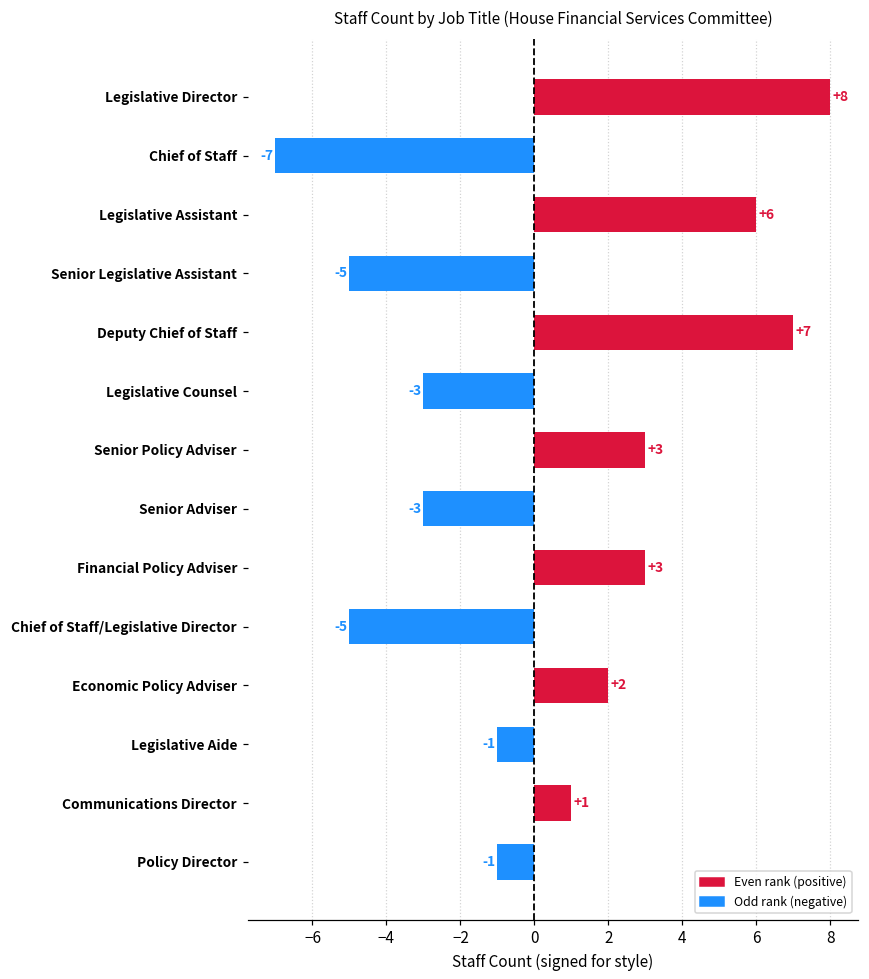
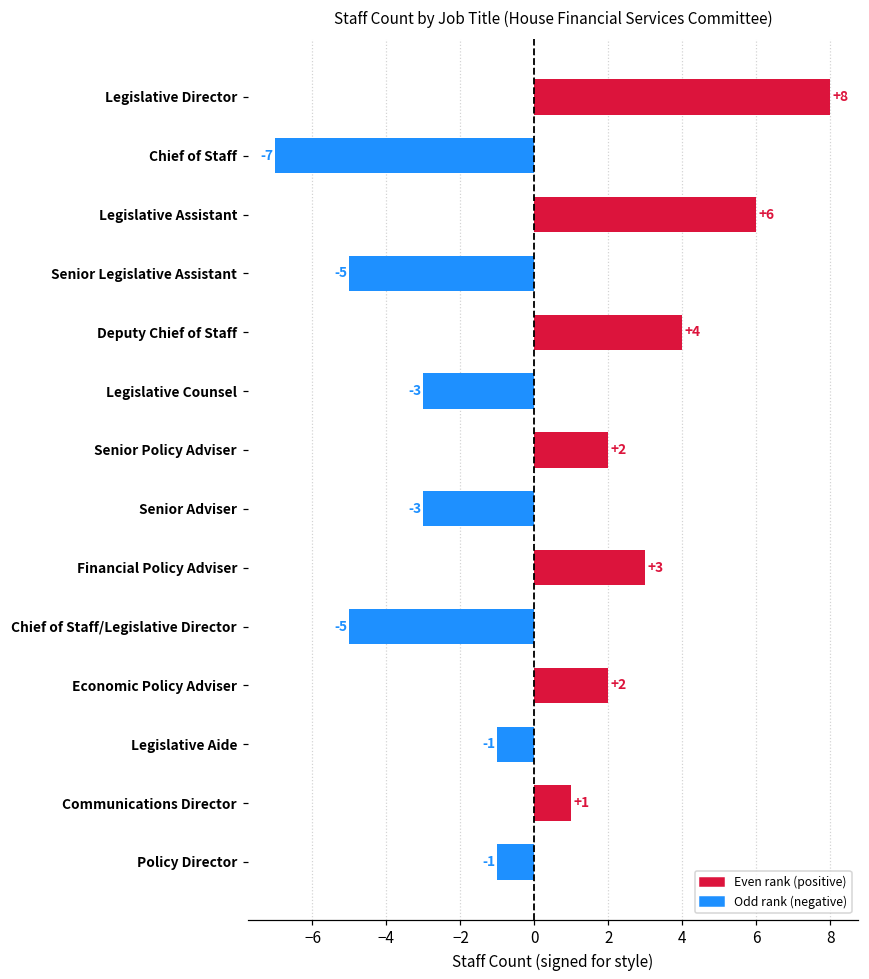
  {
    "Legislative Director": "+8",
    "Chief of Staff": "-7",
    "Legislative Assistant": "+6",
    "Senior Legislative Assistant": "-5",
-   "Deputy Chief of Staff": "+7",
+   "Deputy Chief of Staff": "+4",
    "Legislative Counsel": "-3",
-   "Senior Policy Adviser": "+3",
+   "Senior Policy Adviser": "+2",
    "Senior Adviser": "-3",
    "Financial Policy Adviser": "+3",
    "Chief of Staff/Legislative Director": "-5",
    "Economic Policy Adviser": "+2",
    "Legislative Aide": "-1",
    "Communications Director": "+1",
    "Policy Director": "-1"
  }
